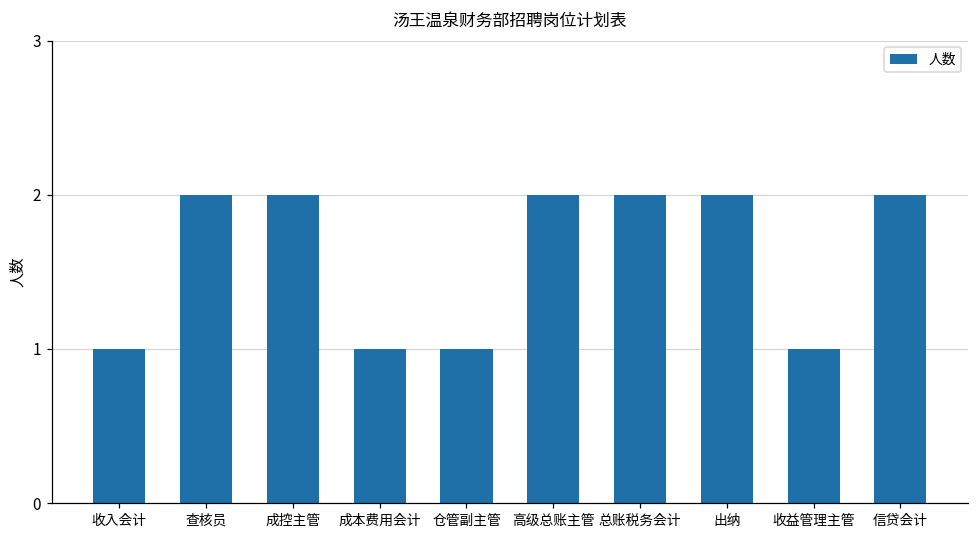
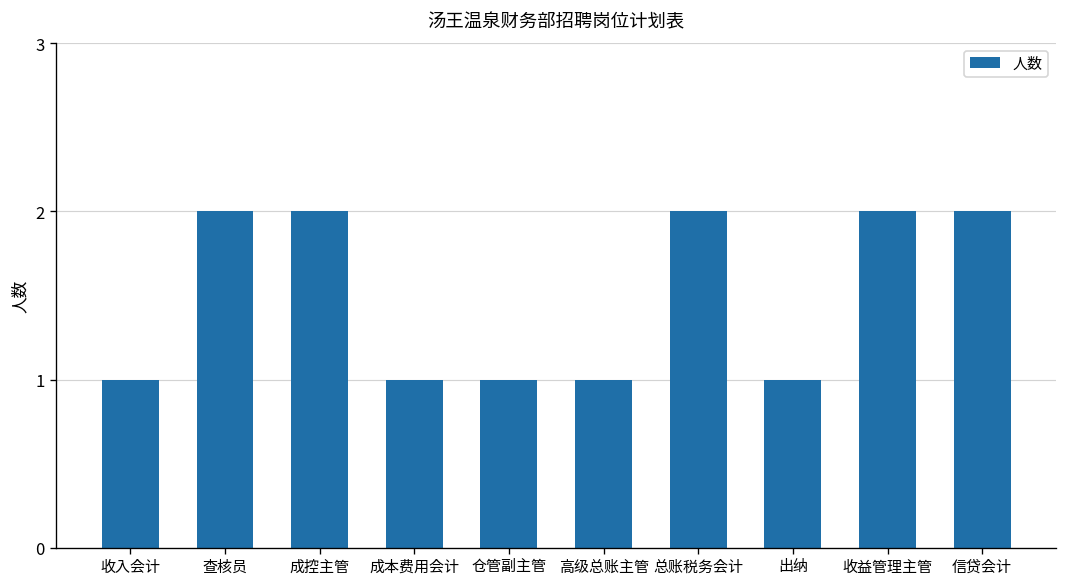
  {
    "收入会计": 1,
    "查核员": 2,
    "成控主管": 2,
    "成本费用会计": 1,
    "仓管副主管": 1,
-   "高级总账主管": 2,
+   "高级总账主管": 1,
    "总账税务会计": 2,
-   "出纳": 2,
-   "收益管理主管": 1,
+   "出纳": 1,
+   "收益管理主管": 2,
    "信贷会计": 2
  }
